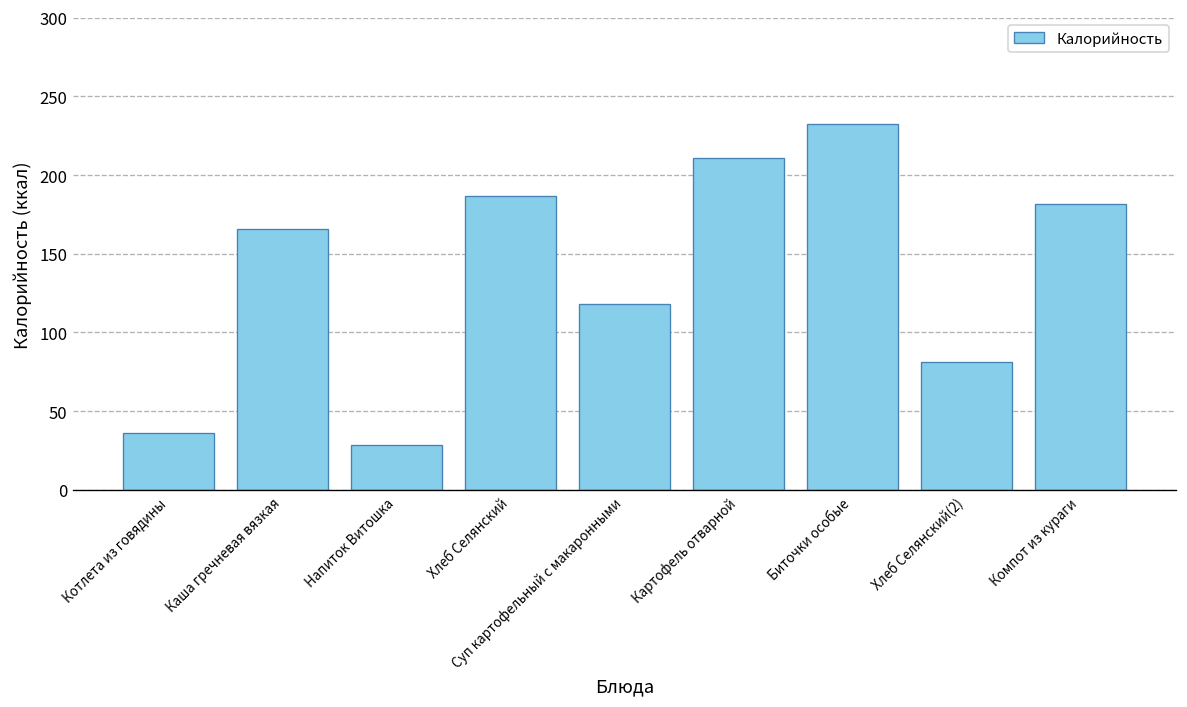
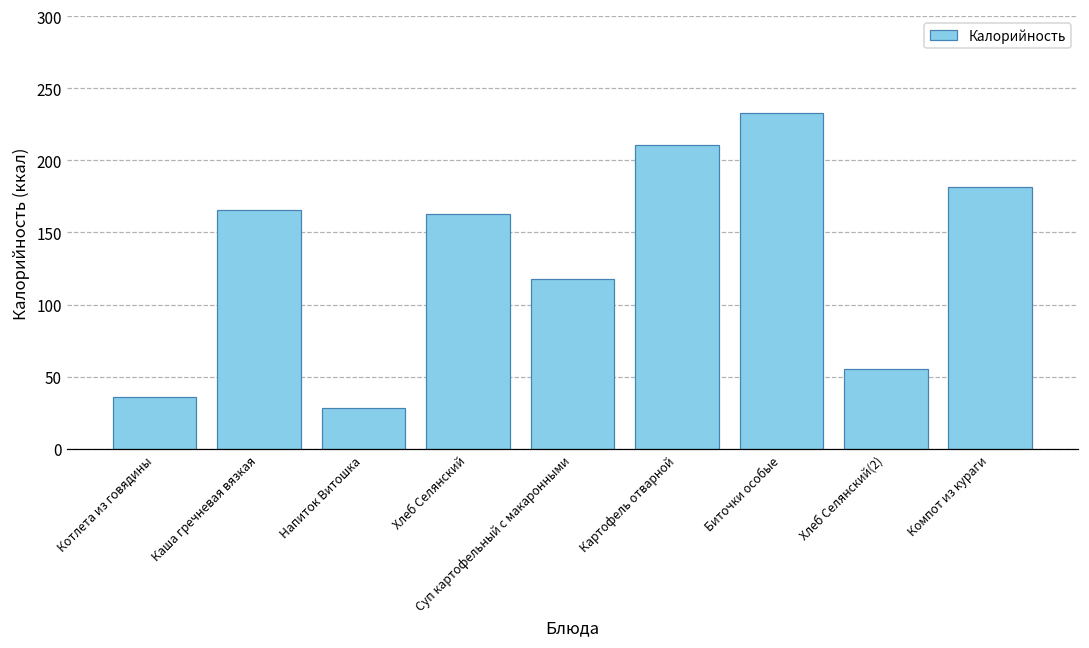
  {
    "Котлета из говядины": 36,
    "Каша гречневая вязкая": 166,
    "Напиток Витошка": 28,
-   "Хлеб Селянский": 187,
+   "Хлеб Селянский": 163,
    "Суп картофельный с макаронными": 118,
    "Картофель отварной": 211,
    "Биточки особые": 233,
-   "Хлеб Селянский(2)": 82,
+   "Хлеб Селянский(2)": 55,
    "Компот из кураги": 182
  }
